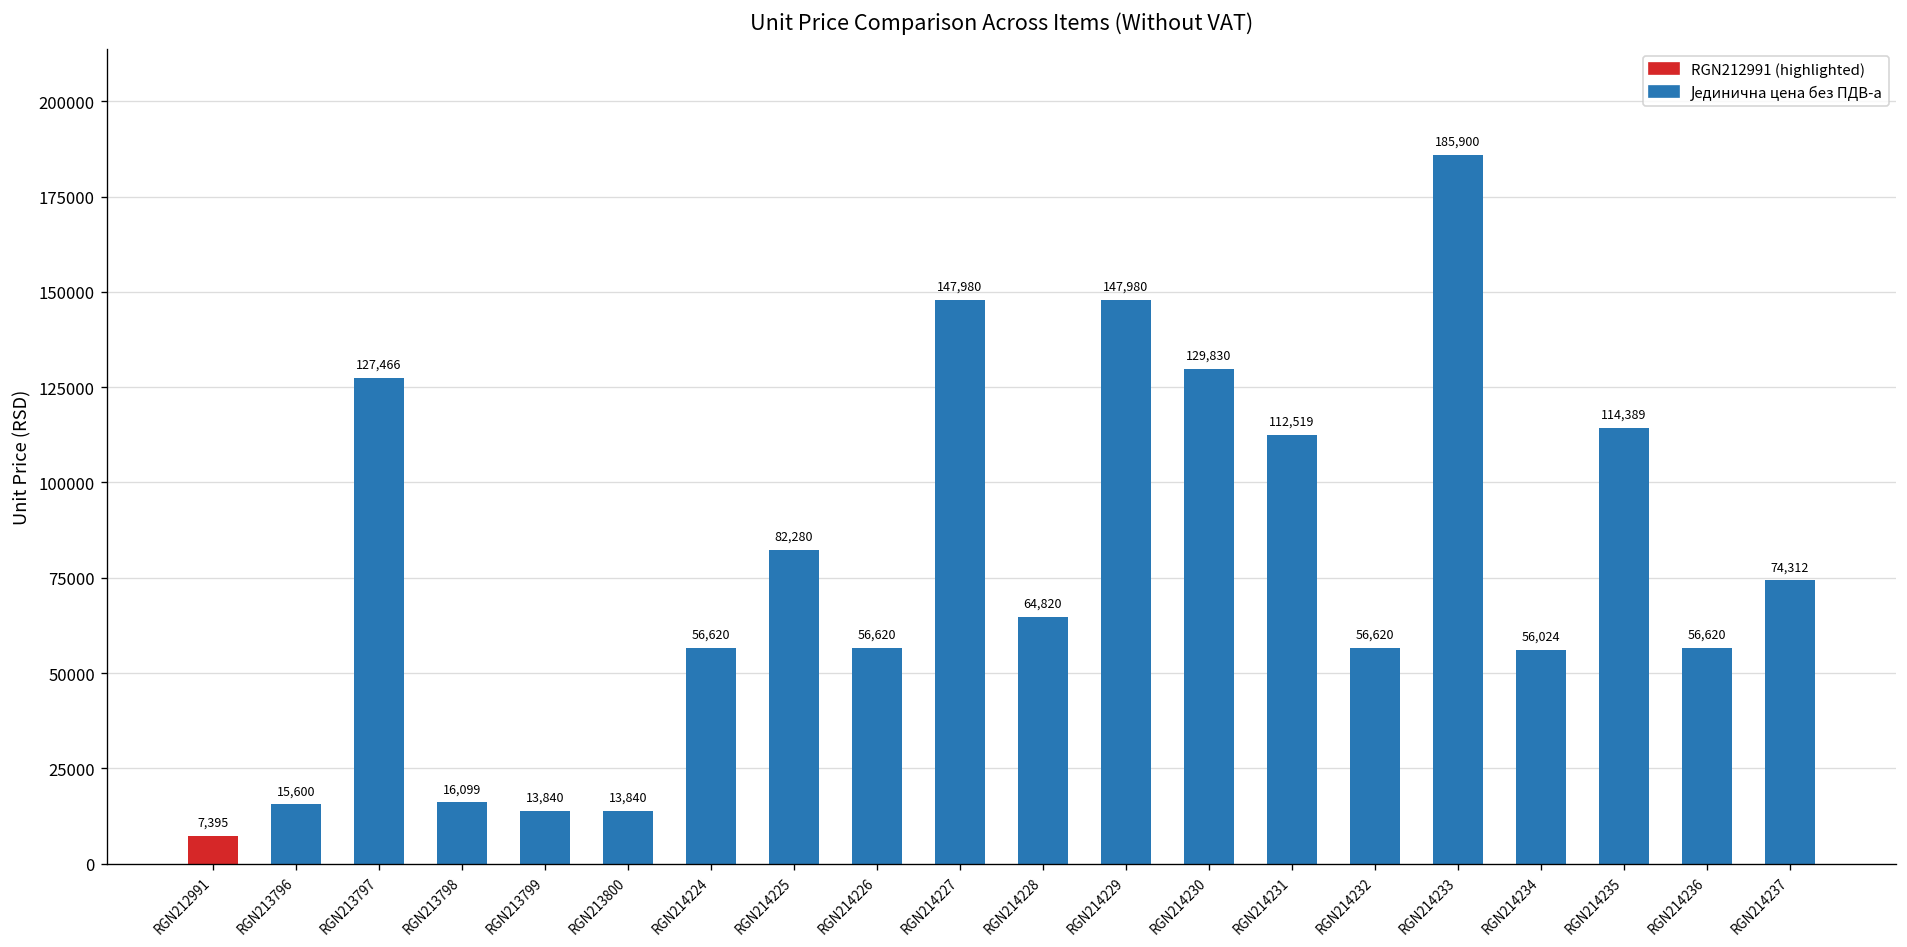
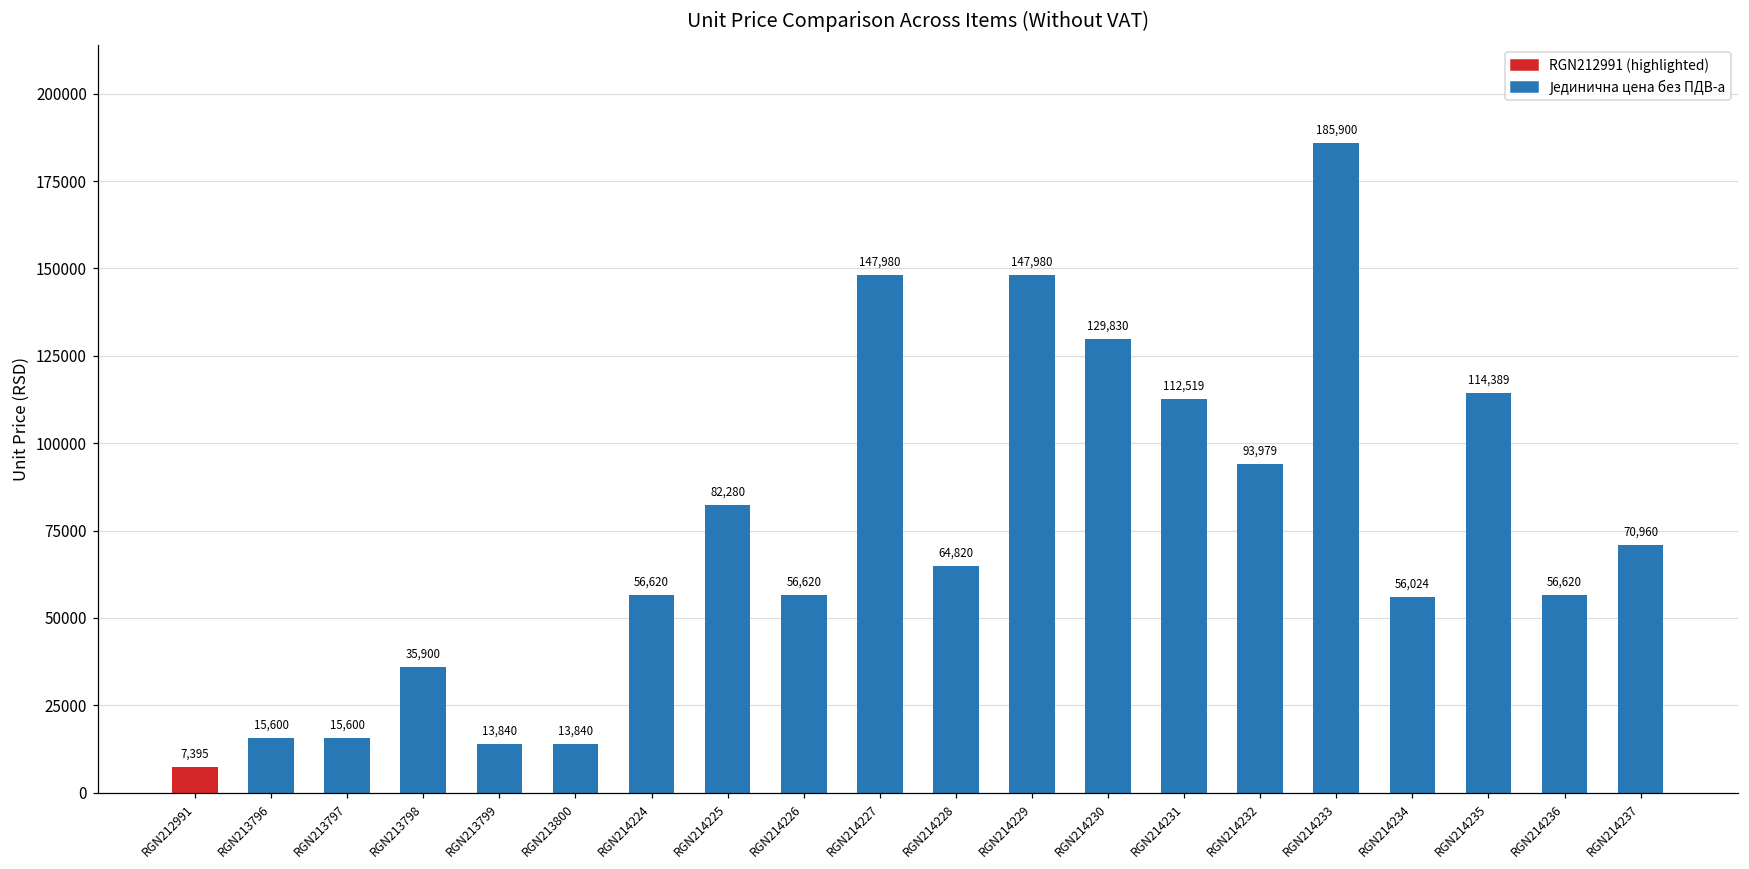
  {
    "RGN212991": "7,395",
    "RGN213796": "15,600",
-   "RGN213797": "127,466",
-   "RGN213798": "16,099",
+   "RGN213797": "15,600",
+   "RGN213798": "35,900",
    "RGN213799": "13,840",
    "RGN213800": "13,840",
    "RGN214224": "56,620",
    "RGN214225": "82,280",
    "RGN214226": "56,620",
    "RGN214227": "147,980",
    "RGN214228": "64,820",
    "RGN214229": "147,980",
    "RGN214230": "129,830",
    "RGN214231": "112,519",
-   "RGN214232": "56,620",
+   "RGN214232": "93,979",
    "RGN214233": "185,900",
    "RGN214234": "56,024",
    "RGN214235": "114,389",
    "RGN214236": "56,620",
-   "RGN214237": "74,312"
+   "RGN214237": "70,960"
  }
